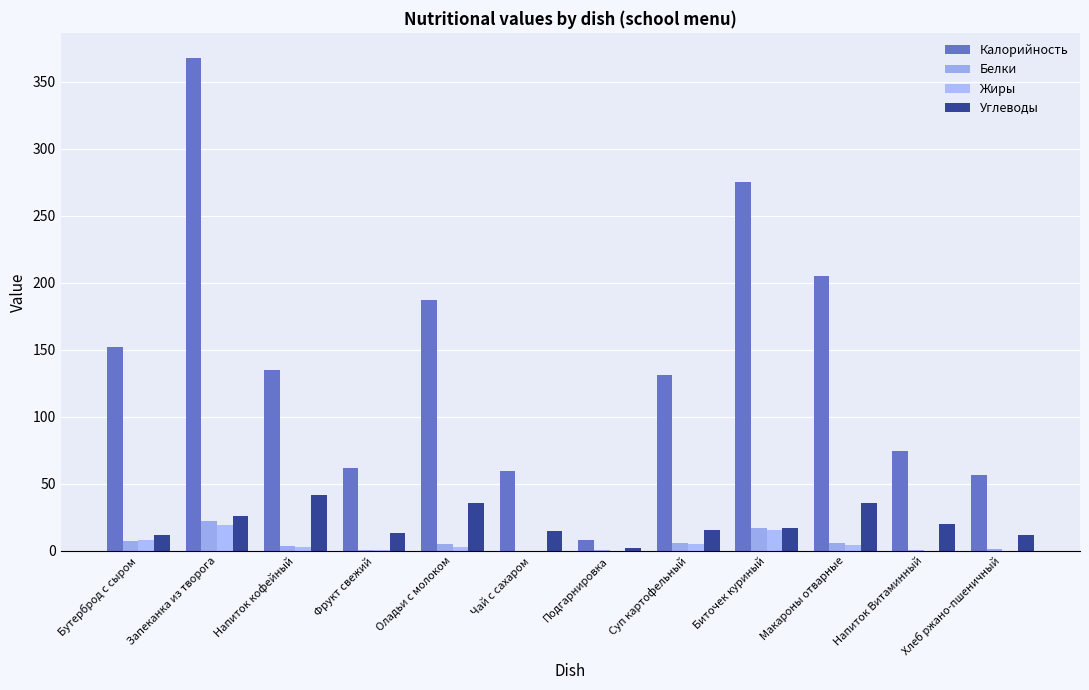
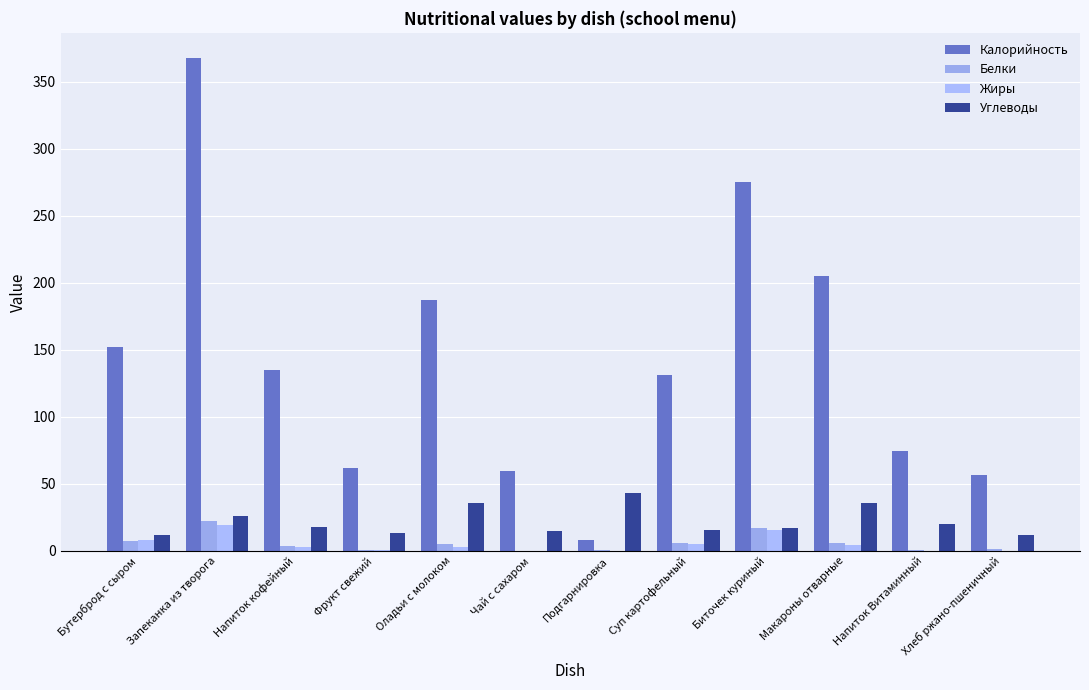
  {
    "Калорийность": {
      "Бутерброд с сыром": 152,
      "Запеканка из творога": 368,
      "Напиток кофейный": 135,
      "Фрукт свежий": 62,
      "Оладьи с молоком": 187,
      "Чай с сахаром": 60,
      "Подгарнировка": 8,
      "Суп картофельный": 131,
      "Биточек куриный": 275,
      "Макароны отварные": 205,
      "Напиток Витаминный": 75,
      "Хлеб ржано-пшеничный": 57
    },
    "Углеводы": {
      "Бутерброд с сыром": 12,
      "Запеканка из творога": 26,
-     "Напиток кофейный": 42,
+     "Напиток кофейный": 18,
      "Фрукт свежий": 14,
      "Оладьи с молоком": 36,
      "Чай с сахаром": 15,
-     "Подгарнировка": 2,
+     "Подгарнировка": 43,
      "Суп картофельный": 15,
      "Биточек куриный": 17,
      "Макароны отварные": 36,
      "Напиток Витаминный": 20,
      "Хлеб ржано-пшеничный": 12
    }
  }
